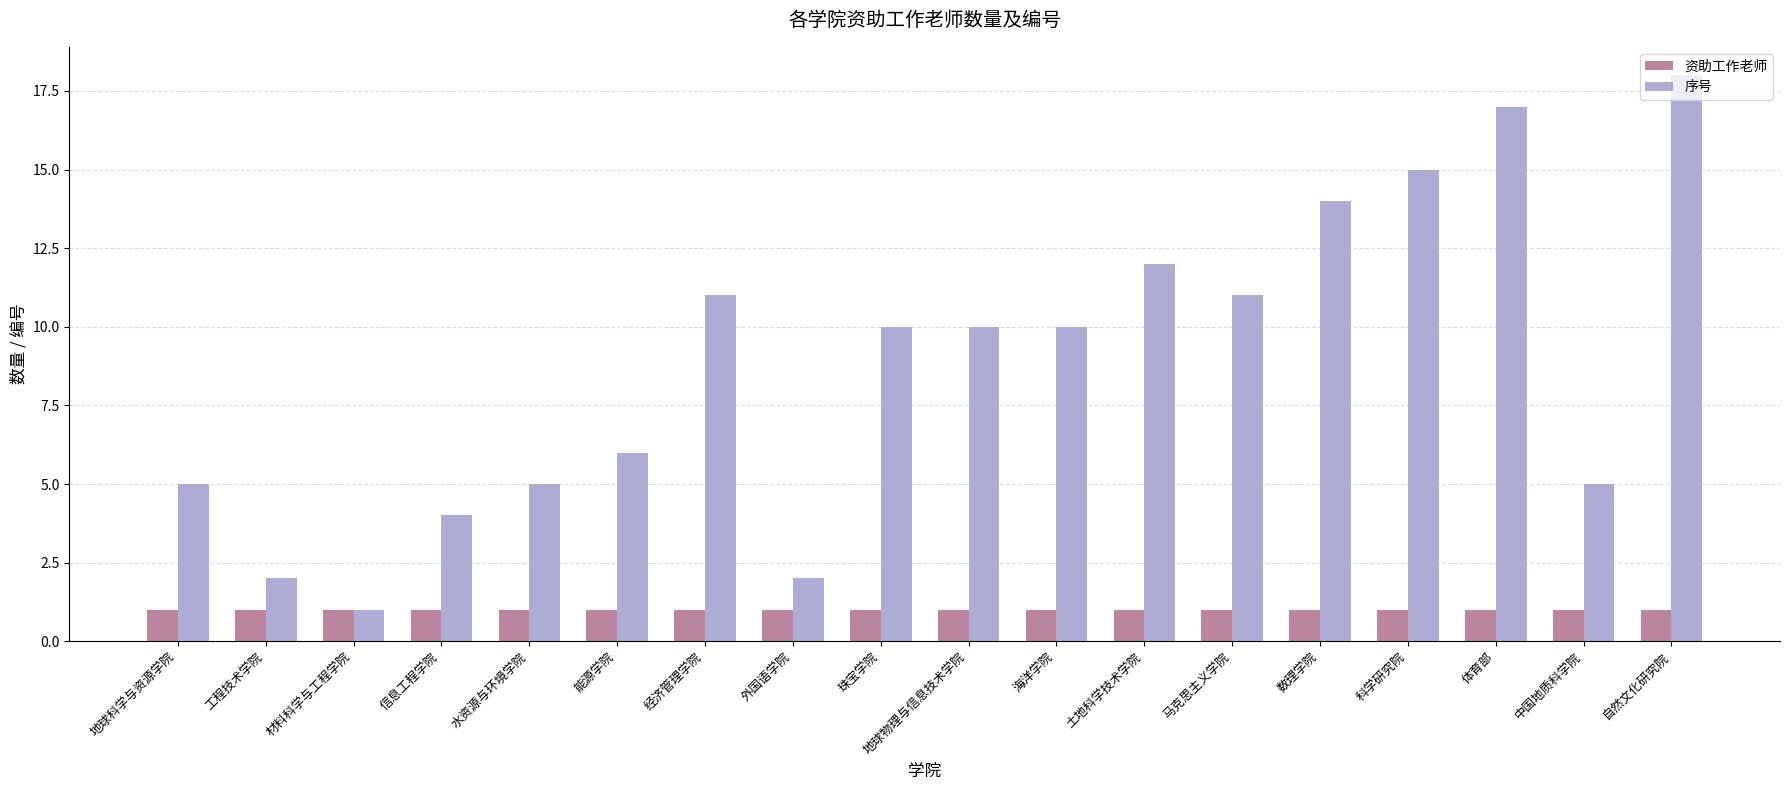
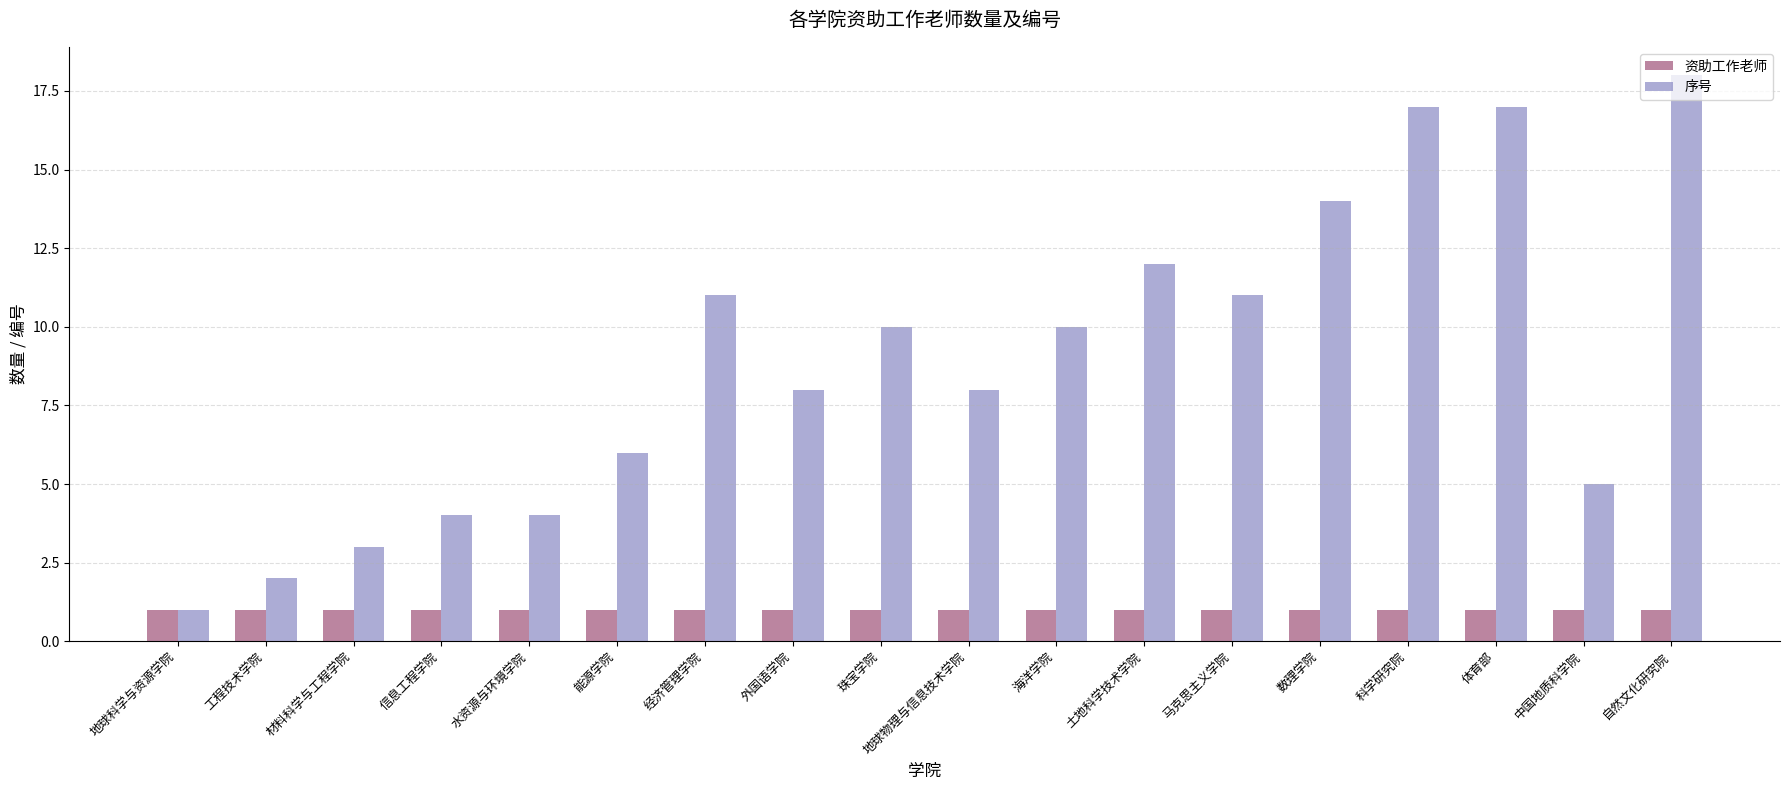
  {
    "资助工作老师": {
      "地球科学与资源学院": 1,
      "工程技术学院": 1,
      "材料科学与工程学院": 1,
      "信息工程学院": 1,
      "水资源与环境学院": 1,
      "能源学院": 1,
      "经济管理学院": 1,
      "外国语学院": 1,
      "珠宝学院": 1,
      "地球物理与信息技术学院": 1,
      "海洋学院": 1,
      "土地科学技术学院": 1,
      "马克思主义学院": 1,
      "数理学院": 1,
      "科学研究院": 1,
      "体育部": 1,
      "中国地质科学院": 1,
      "自然文化研究院": 1
    },
    "序号": {
-     "地球科学与资源学院": 5,
+     "地球科学与资源学院": 1,
      "工程技术学院": 2,
-     "材料科学与工程学院": 1,
+     "材料科学与工程学院": 3,
      "信息工程学院": 4,
-     "水资源与环境学院": 5,
+     "水资源与环境学院": 4,
      "能源学院": 6,
      "经济管理学院": 11,
-     "外国语学院": 2,
+     "外国语学院": 8,
      "珠宝学院": 10,
-     "地球物理与信息技术学院": 10,
+     "地球物理与信息技术学院": 8,
      "海洋学院": 10,
      "土地科学技术学院": 12,
      "马克思主义学院": 11,
      "数理学院": 14,
-     "科学研究院": 15,
+     "科学研究院": 17,
      "体育部": 17,
      "中国地质科学院": 5
    }
  }
